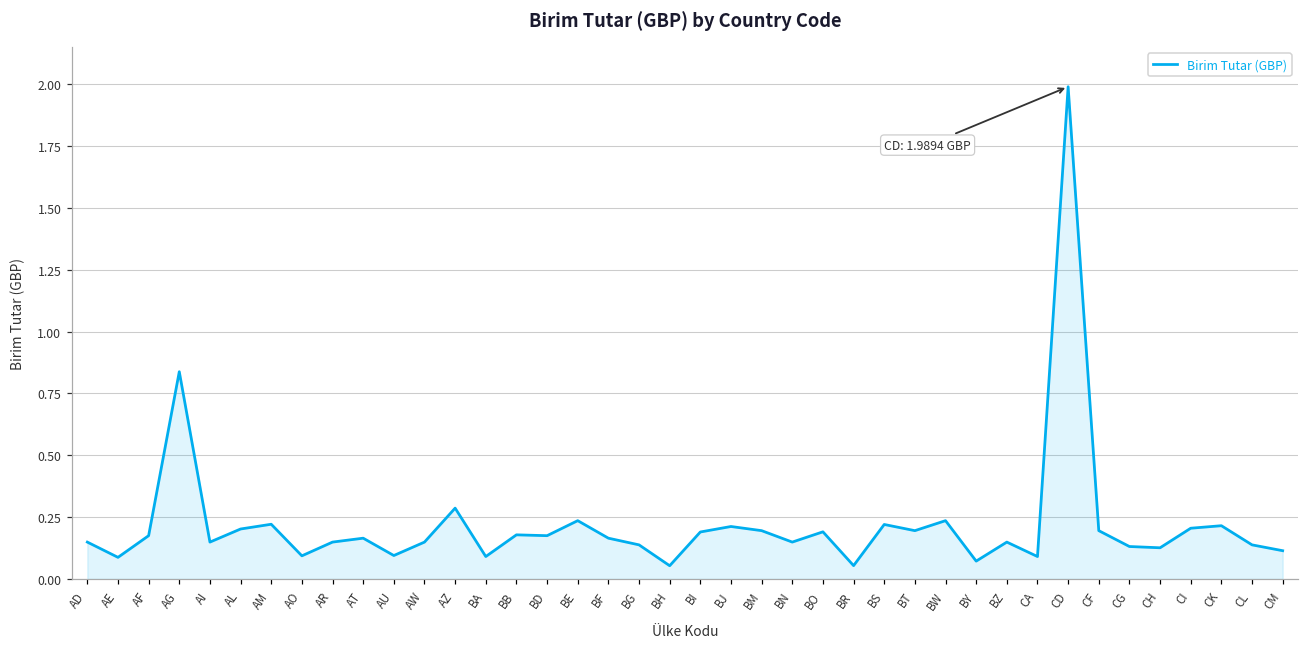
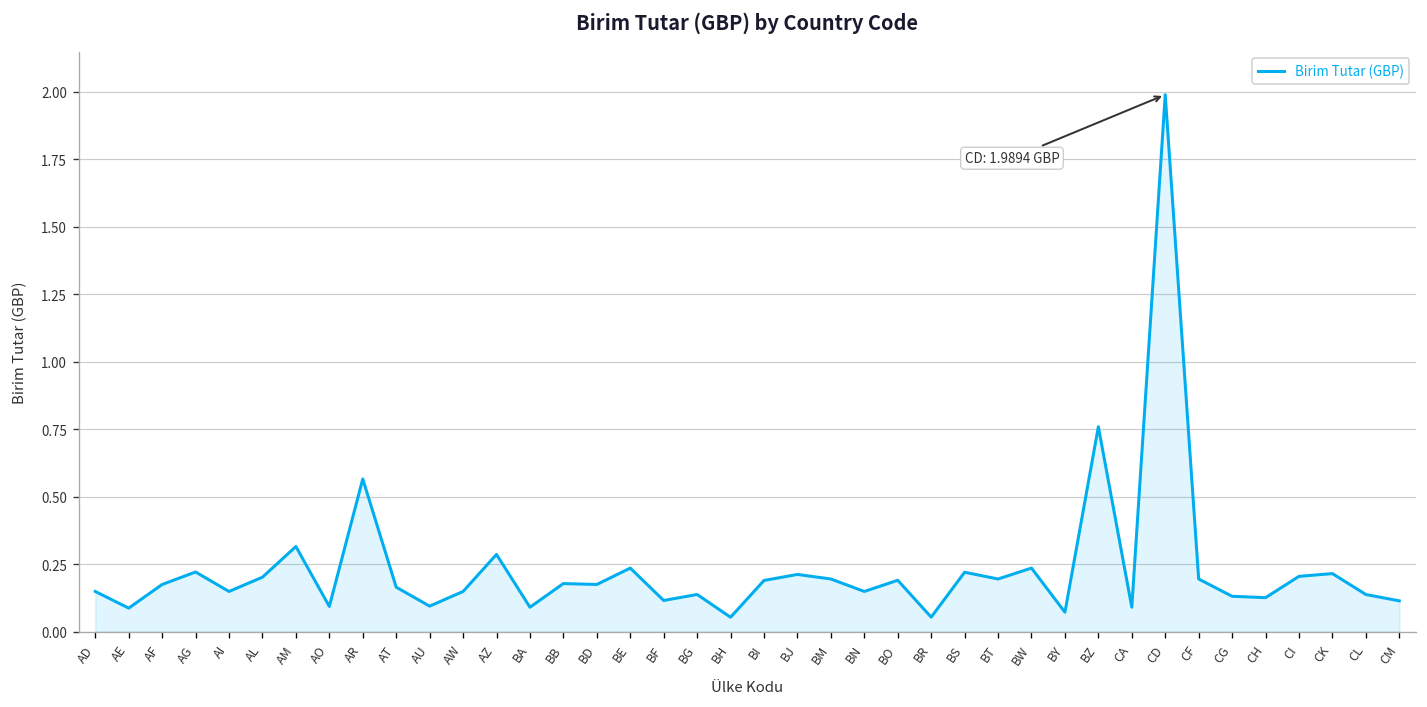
  {
    "AD": 0.15,
    "AE": 0.09,
    "AF": 0.18,
-   "AG": 0.84,
+   "AG": 0.22,
    "AI": 0.15,
    "AL": 0.20,
-   "AM": 0.22,
+   "AM": 0.32,
    "AO": 0.09,
-   "AR": 0.15,
+   "AR": 0.57,
    "AT": 0.17,
    "AU": 0.10,
    "AW": 0.15,
    "AZ": 0.29,
    "BA": 0.09,
    "BB": 0.18,
    "BD": 0.18,
    "BE": 0.24,
-   "BF": 0.17,
+   "BF": 0.12,
    "BG": 0.14,
    "BH": 0.05,
    "BI": 0.19,
    "BJ": 0.21,
    "BM": 0.20,
    "BN": 0.15,
    "BO": 0.19,
    "BR": 0.05,
    "BS": 0.22,
    "BT": 0.20,
    "BW": 0.24,
    "BY": 0.07,
-   "BZ": 0.15,
+   "BZ": 0.76,
    "CA": 0.09,
    "CF": 0.20,
    "CG": 0.13,
    "CH": 0.13,
    "CI": 0.21,
    "CK": 0.22,
    "CL": 0.14,
    "CM": 0.11
  }
